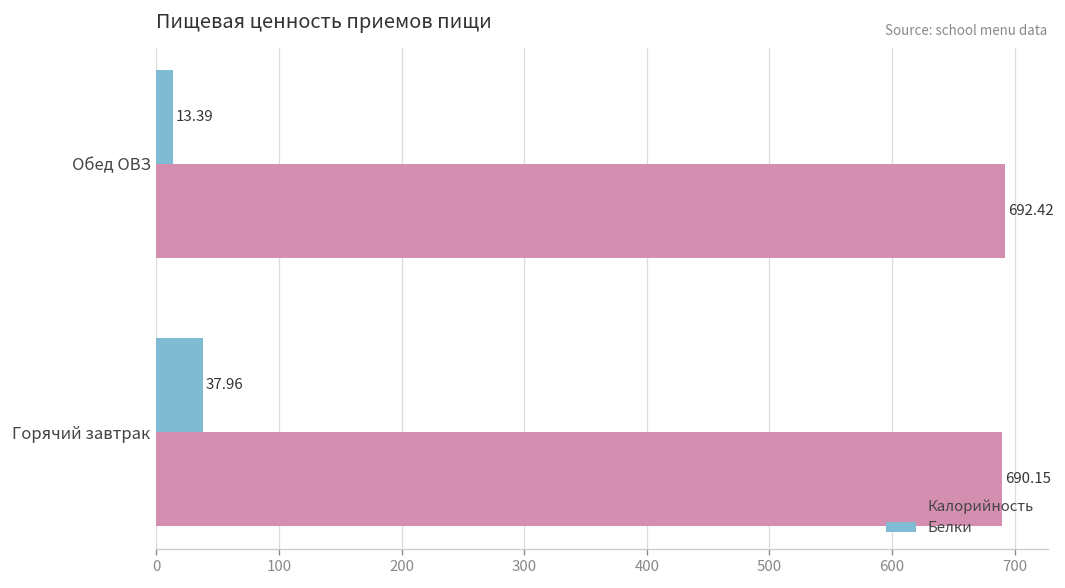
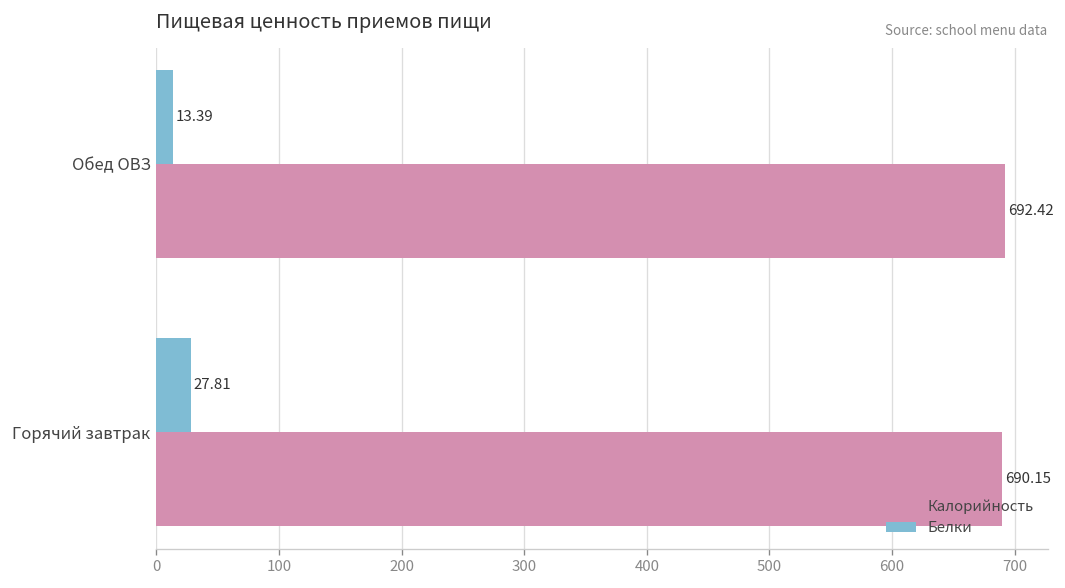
  {
    "Калорийность": {
      "Обед ОВЗ": 692.42,
      "Горячий завтрак": 690.15
    },
    "Белки": {
      "Обед ОВЗ": 13.39,
-     "Горячий завтрак": 37.96
+     "Горячий завтрак": 27.81
    }
  }
